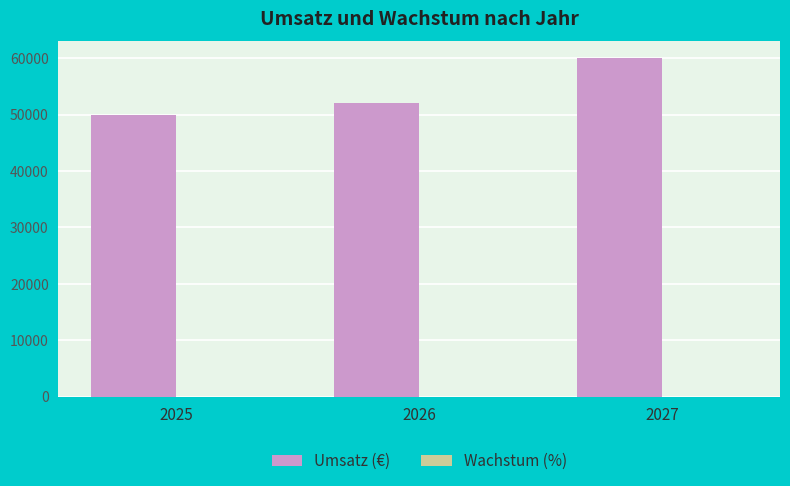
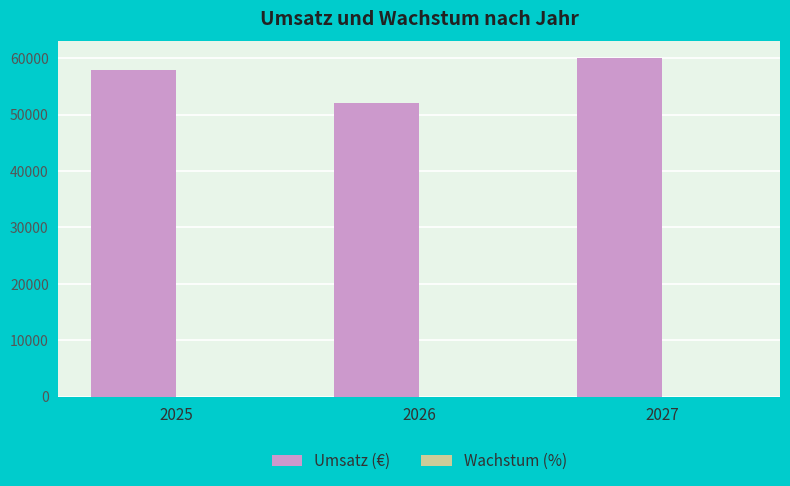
  {
    "Umsatz (€)": {
-     "2025": 50000,
+     "2025": 58000,
      "2026": 52000,
      "2027": 60000
    },
    "Wachstum (%)": {
      "2025": 0,
      "2026": 0,
      "2027": 0
    }
  }
